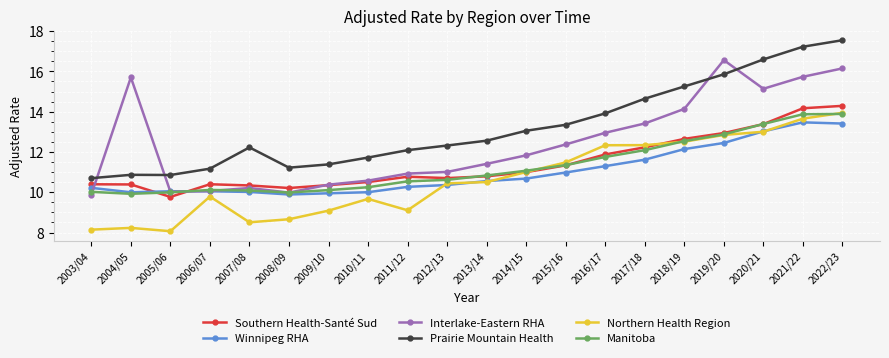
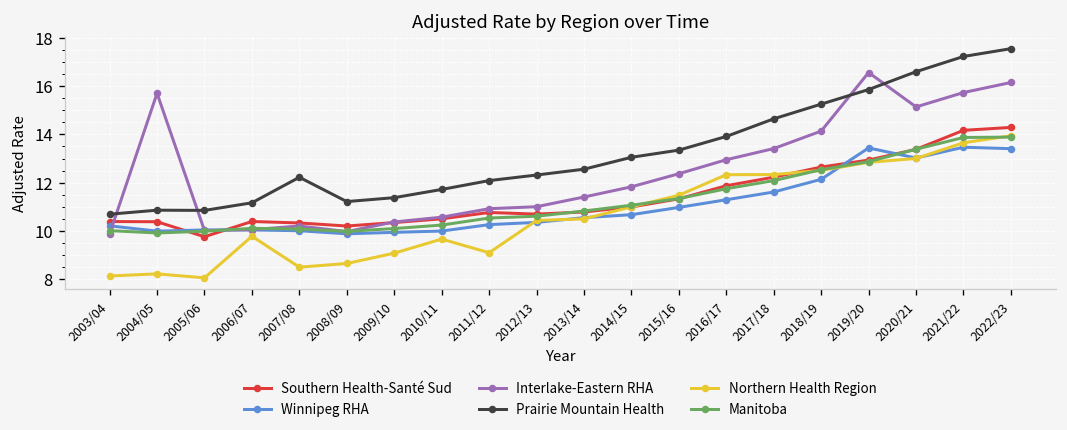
  {
    "Southern Health-Santé Sud": {
      "2003/04": 10.4,
      "2004/05": 10.4,
      "2005/06": 9.8,
      "2006/07": 10.4,
      "2007/08": 10.3,
      "2008/09": 10.2,
      "2011/12": 10.8,
      "2021/22": 14.2,
      "2022/23": 14.3
    },
    "Winnipeg RHA": {
      "2003/04": 10.2,
      "2009/10": 9.9,
      "2010/11": 10.0,
      "2011/12": 10.3,
      "2014/15": 10.7,
      "2015/16": 11.0,
      "2016/17": 11.3,
      "2017/18": 11.6,
      "2018/19": 12.1,
-     "2019/20": 12.4,
+     "2019/20": 13.4,
      "2021/22": 13.5,
      "2022/23": 13.4
    },
    "Interlake-Eastern RHA": {
      "2003/04": 9.9,
      "2004/05": 15.7,
      "2011/12": 10.9,
      "2012/13": 11.0,
      "2013/14": 11.4,
      "2014/15": 11.8,
      "2015/16": 12.4,
      "2016/17": 13.0,
      "2017/18": 13.4,
      "2018/19": 14.1,
      "2019/20": 16.6,
      "2020/21": 15.1,
      "2021/22": 15.7,
      "2022/23": 16.1
    },
    "Prairie Mountain Health": {
      "2003/04": 10.7,
      "2004/05": 10.9,
      "2005/06": 10.9,
      "2006/07": 11.2,
      "2007/08": 12.2,
      "2008/09": 11.2,
      "2009/10": 11.4,
      "2010/11": 11.7,
      "2011/12": 12.1,
      "2012/13": 12.3,
      "2013/14": 12.6,
      "2014/15": 13.1,
      "2015/16": 13.3,
      "2016/17": 13.9,
      "2017/18": 14.6,
      "2018/19": 15.3,
      "2019/20": 15.9,
      "2020/21": 16.6,
      "2021/22": 17.2,
      "2022/23": 17.5
    },
    "Northern Health Region": {
      "2003/04": 8.1,
      "2004/05": 8.2,
      "2005/06": 8.1,
      "2006/07": 9.8,
      "2007/08": 8.5,
      "2008/09": 8.7,
      "2009/10": 9.1,
      "2010/11": 9.7,
      "2011/12": 9.1,
      "2015/16": 11.5,
      "2016/17": 12.3,
      "2021/22": 13.7
    },
    "Manitoba": {
      "2003/04": 10.0,
      "2009/10": 10.1,
      "2010/11": 10.2,
      "2011/12": 10.5,
      "2017/18": 12.1,
      "2021/22": 13.9
    }
  }
